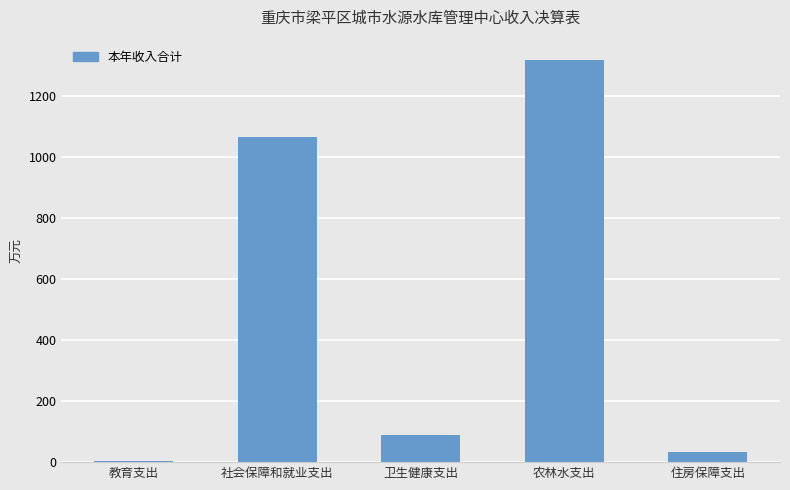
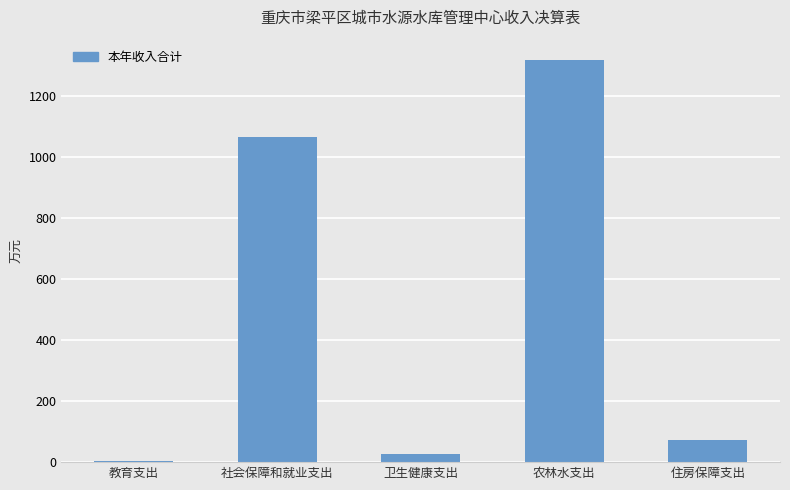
  {
    "社会保障和就业支出": 1070,
-   "卫生健康支出": 90,
+   "卫生健康支出": 30,
    "农林水支出": 1320,
-   "住房保障支出": 30
+   "住房保障支出": 70
  }
